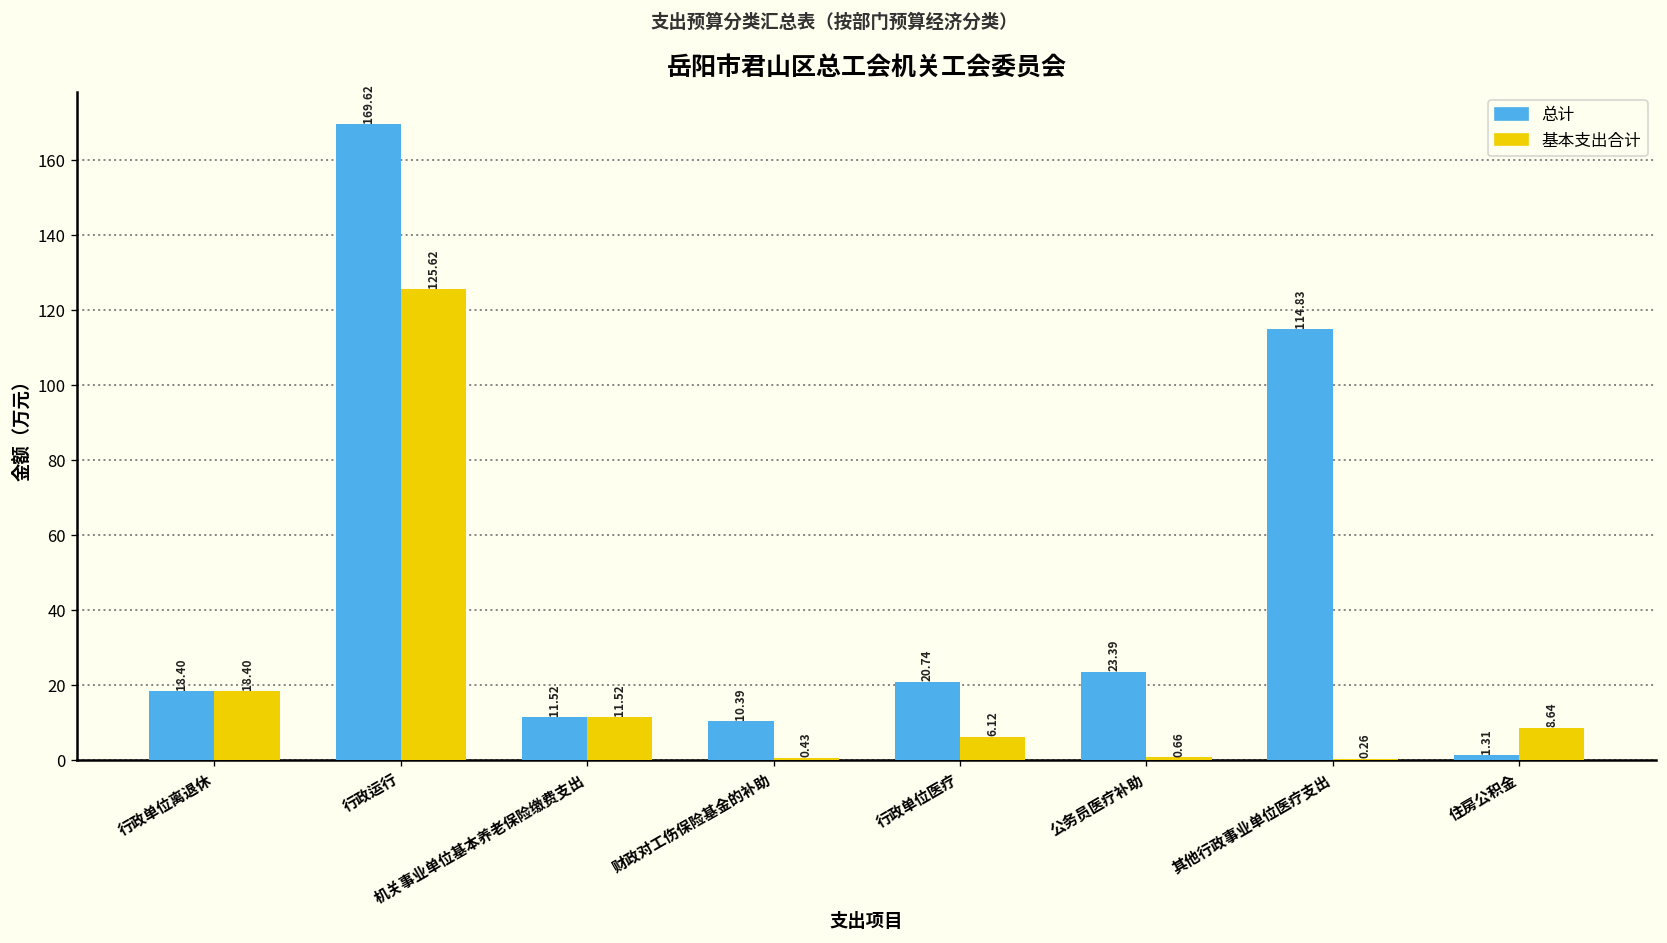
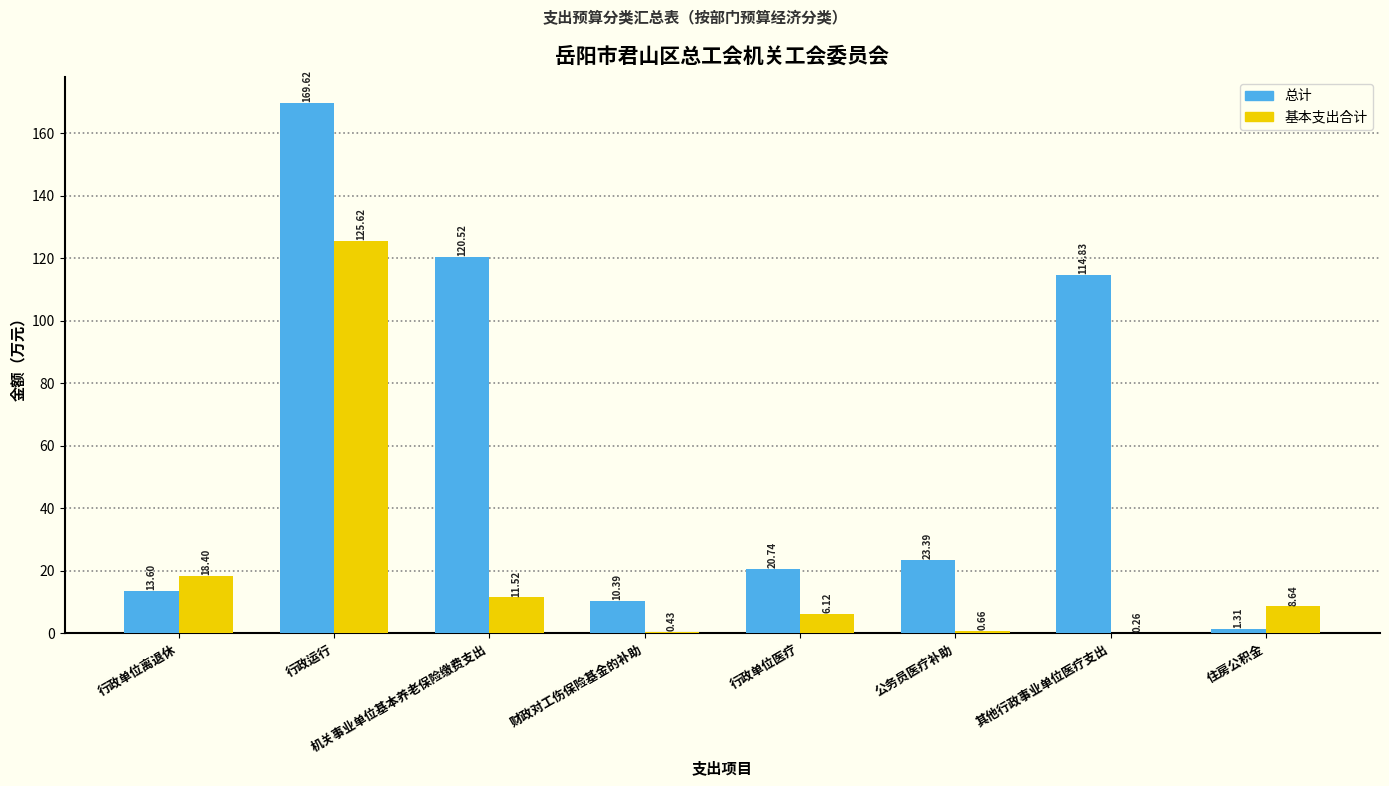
  {
    "总计": {
-     "行政单位离退休": 18.40,
+     "行政单位离退休": 13.60,
      "行政运行": 169.62,
-     "机关事业单位基本养老保险缴费支出": 11.52,
+     "机关事业单位基本养老保险缴费支出": 120.52,
      "财政对工伤保险基金的补助": 10.39,
      "行政单位医疗": 20.74,
      "公务员医疗补助": 23.39,
      "其他行政事业单位医疗支出": 114.83,
      "住房公积金": 1.31
    },
    "基本支出合计": {
      "行政单位离退休": 18.40,
      "行政运行": 125.62,
      "机关事业单位基本养老保险缴费支出": 11.52,
      "财政对工伤保险基金的补助": 0.43,
      "行政单位医疗": 6.12,
      "公务员医疗补助": 0.66,
      "其他行政事业单位医疗支出": 0.26,
      "住房公积金": 8.64
    }
  }
